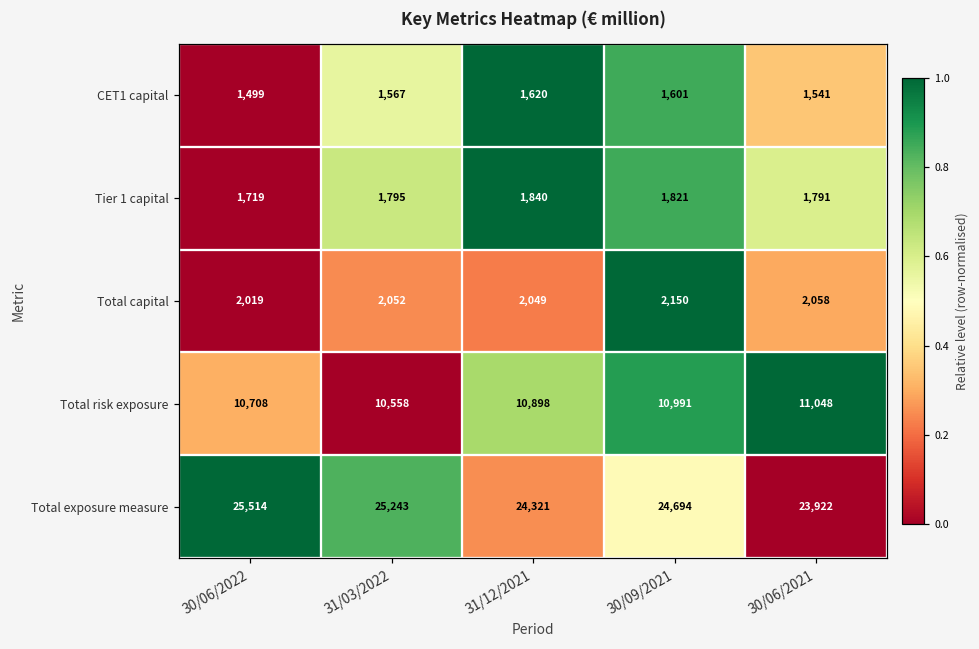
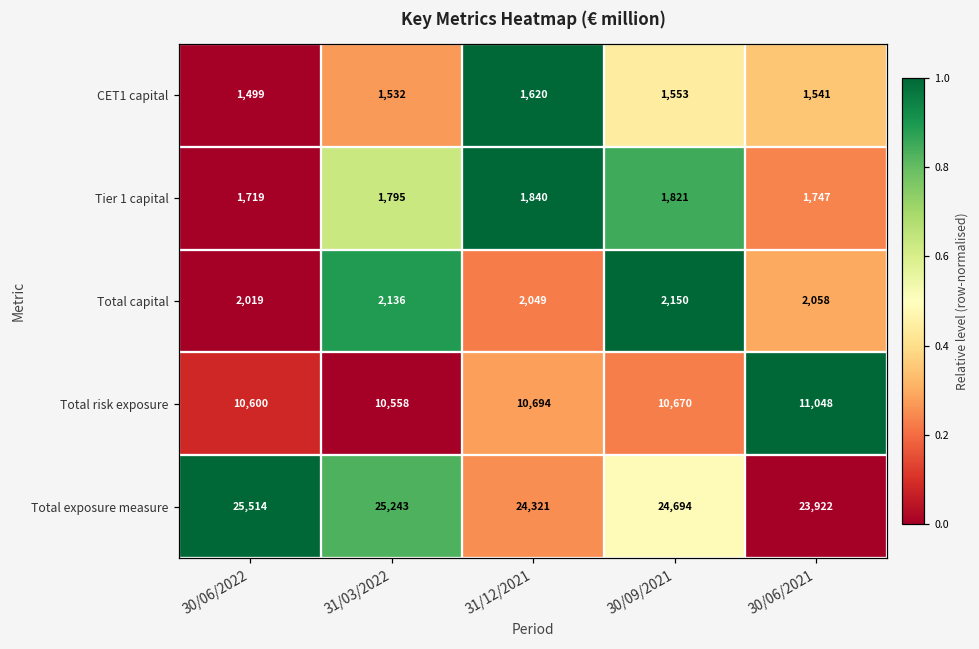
  {
    "CET1 capital": {
      "30/06/2022": "1,499",
-     "31/03/2022": "1,567",
+     "31/03/2022": "1,532",
      "31/12/2021": "1,620",
-     "30/09/2021": "1,601",
+     "30/09/2021": "1,553",
      "30/06/2021": "1,541"
    },
    "Tier 1 capital": {
      "30/06/2022": "1,719",
      "31/03/2022": "1,795",
      "31/12/2021": "1,840",
      "30/09/2021": "1,821",
-     "30/06/2021": "1,791"
+     "30/06/2021": "1,747"
    },
    "Total capital": {
      "30/06/2022": "2,019",
-     "31/03/2022": "2,052",
+     "31/03/2022": "2,136",
      "31/12/2021": "2,049",
      "30/09/2021": "2,150",
      "30/06/2021": "2,058"
    },
    "Total risk exposure": {
-     "30/06/2022": "10,708",
+     "30/06/2022": "10,600",
      "31/03/2022": "10,558",
-     "31/12/2021": "10,898",
-     "30/09/2021": "10,991",
+     "31/12/2021": "10,694",
+     "30/09/2021": "10,670",
      "30/06/2021": "11,048"
    },
    "Total exposure measure": {
      "30/06/2022": "25,514",
      "31/03/2022": "25,243",
      "31/12/2021": "24,321",
      "30/09/2021": "24,694",
      "30/06/2021": "23,922"
    }
  }
